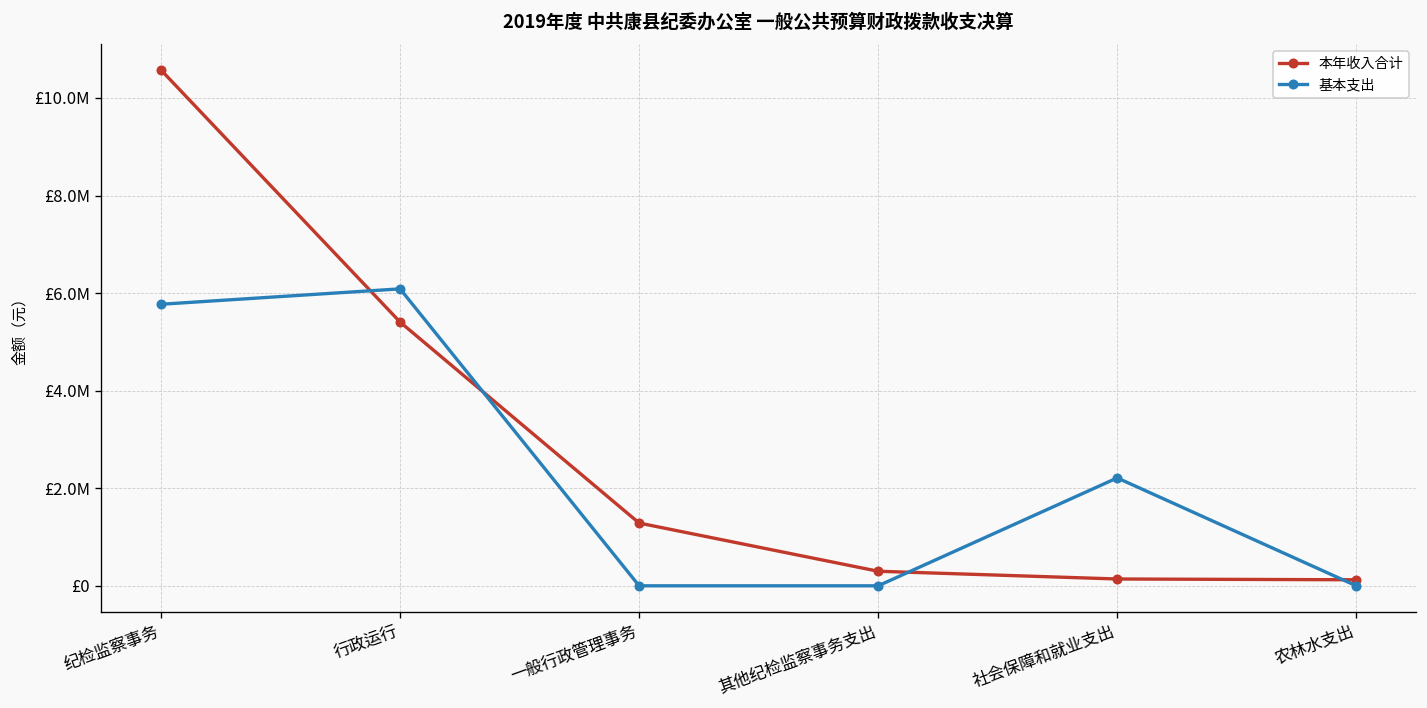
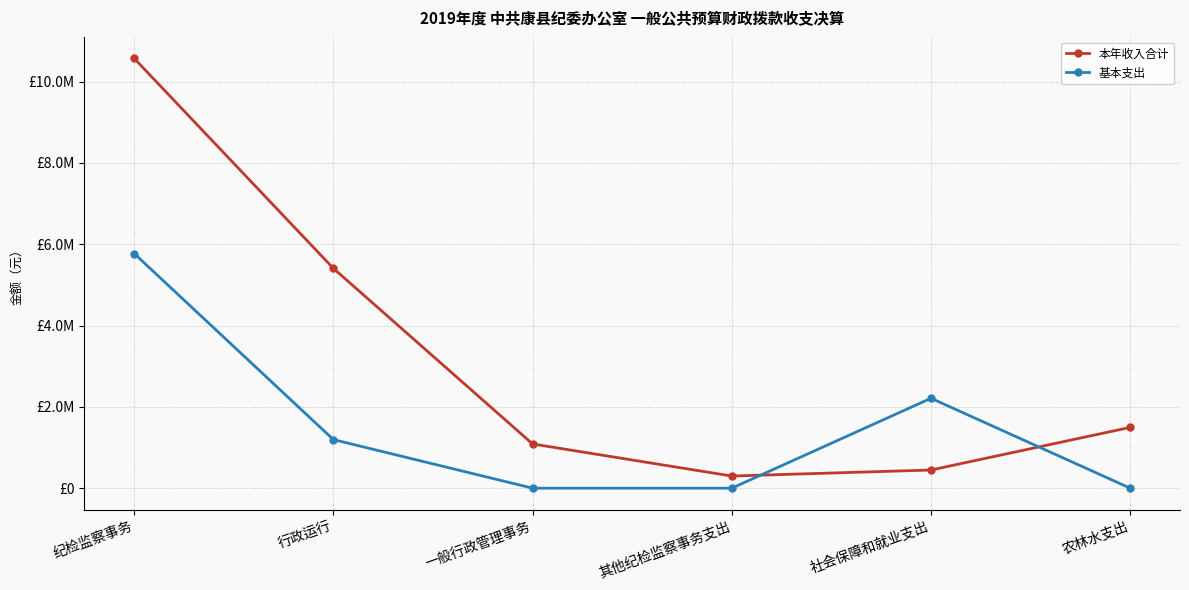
  {
    "本年收入合计": {
      "纪检监察事务": "£10600000",
      "行政运行": "£5400000",
-     "一般行政管理事务": "£1300000",
+     "一般行政管理事务": "£1100000",
      "其他纪检监察事务支出": "£300000",
-     "社会保障和就业支出": "£100000",
-     "农林水支出": "£100000"
+     "社会保障和就业支出": "£400000",
+     "农林水支出": "£1500000"
    },
    "基本支出": {
      "纪检监察事务": "£5800000",
-     "行政运行": "£6100000",
+     "行政运行": "£1200000",
      "一般行政管理事务": "£0",
      "其他纪检监察事务支出": "£0",
      "社会保障和就业支出": "£2200000",
      "农林水支出": "£0"
    }
  }
